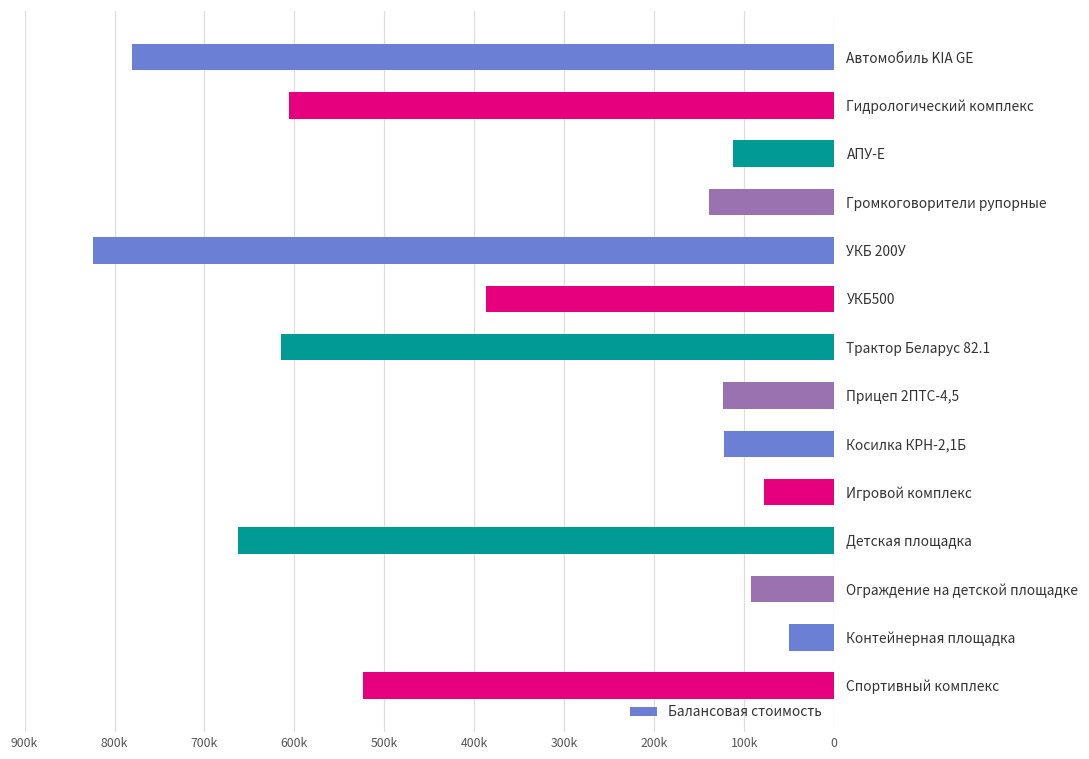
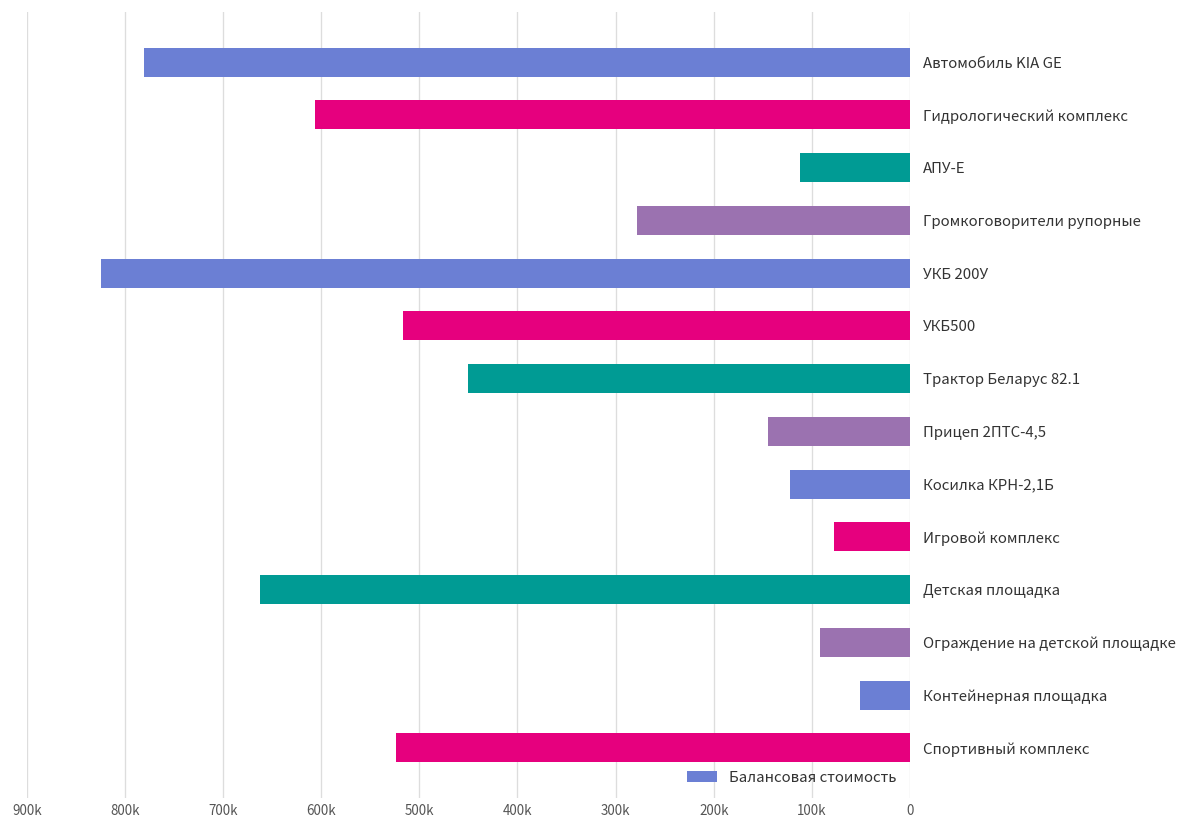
  {
    "Автомобиль KIA GE": 780000,
    "Гидрологический комплекс": 610000,
    "АПУ-Е": 110000,
-   "Громкоговорители рупорные": 140000,
+   "Громкоговорители рупорные": 280000,
    "УКБ 200У": 820000,
-   "УКБ500": 390000,
-   "Трактор Беларус 82.1": 620000,
-   "Прицеп 2ПТС-4,5": 120000,
+   "УКБ500": 520000,
+   "Трактор Беларус 82.1": 450000,
+   "Прицеп 2ПТС-4,5": 150000,
    "Косилка КРН-2,1Б": 120000,
    "Игровой комплекс": 80000,
    "Детская площадка": 660000,
    "Ограждение на детской площадке": 90000,
    "Контейнерная площадка": 50000,
    "Спортивный комплекс": 520000
  }
